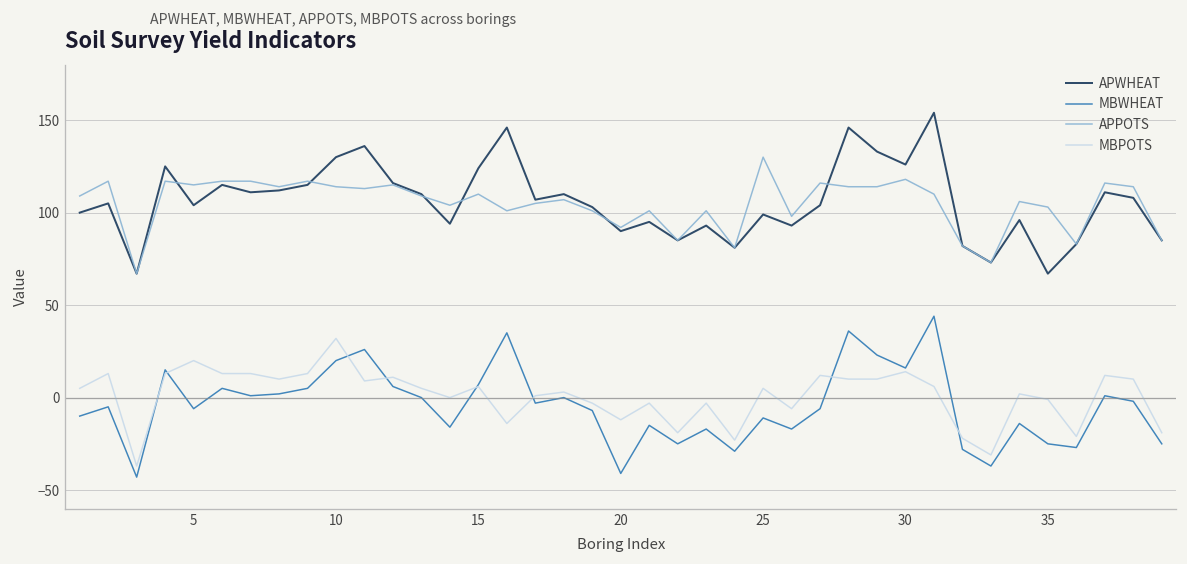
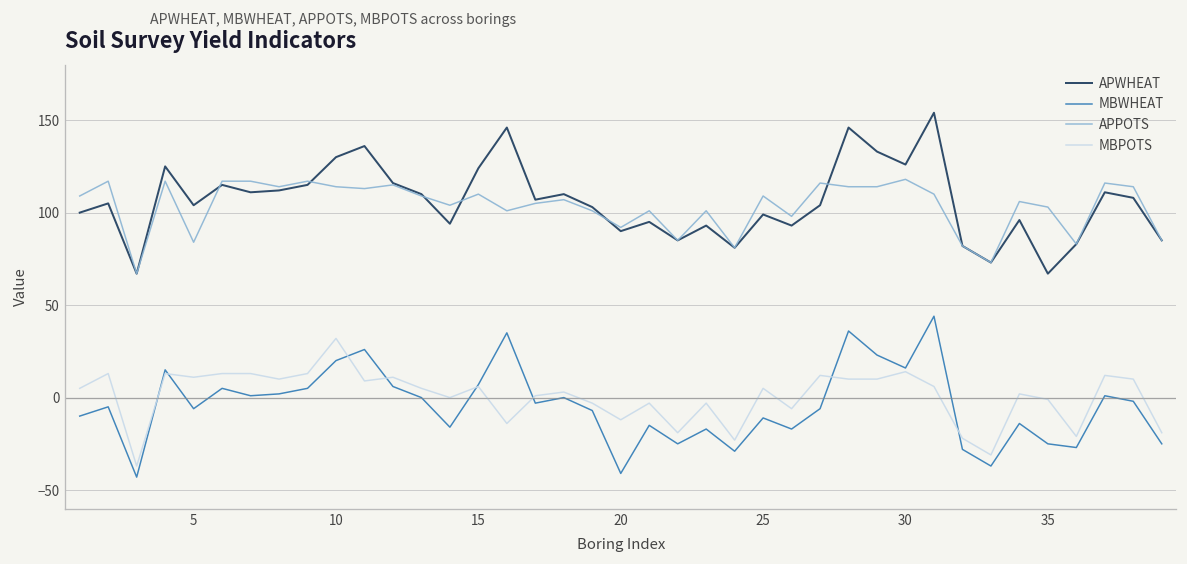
  {
    "APWHEAT": {
      "5": 104,
      "10": 130,
      "15": 124,
      "20": 90,
      "25": 99,
      "30": 126,
      "35": 67
    },
    "MBWHEAT": {
      "5": -6,
      "10": 20,
      "20": -41,
      "25": -11,
      "30": 16,
      "35": -25
    },
    "APPOTS": {
-     "5": 115,
+     "5": 84,
      "10": 114,
      "15": 110,
      "20": 92,
-     "25": 130,
+     "25": 109,
      "30": 118,
      "35": 103
    },
    "MBPOTS": {
-     "5": 20,
+     "5": 11,
      "10": 32,
      "20": -12,
      "25": 5,
      "30": 14,
      "35": -1
    }
  }
